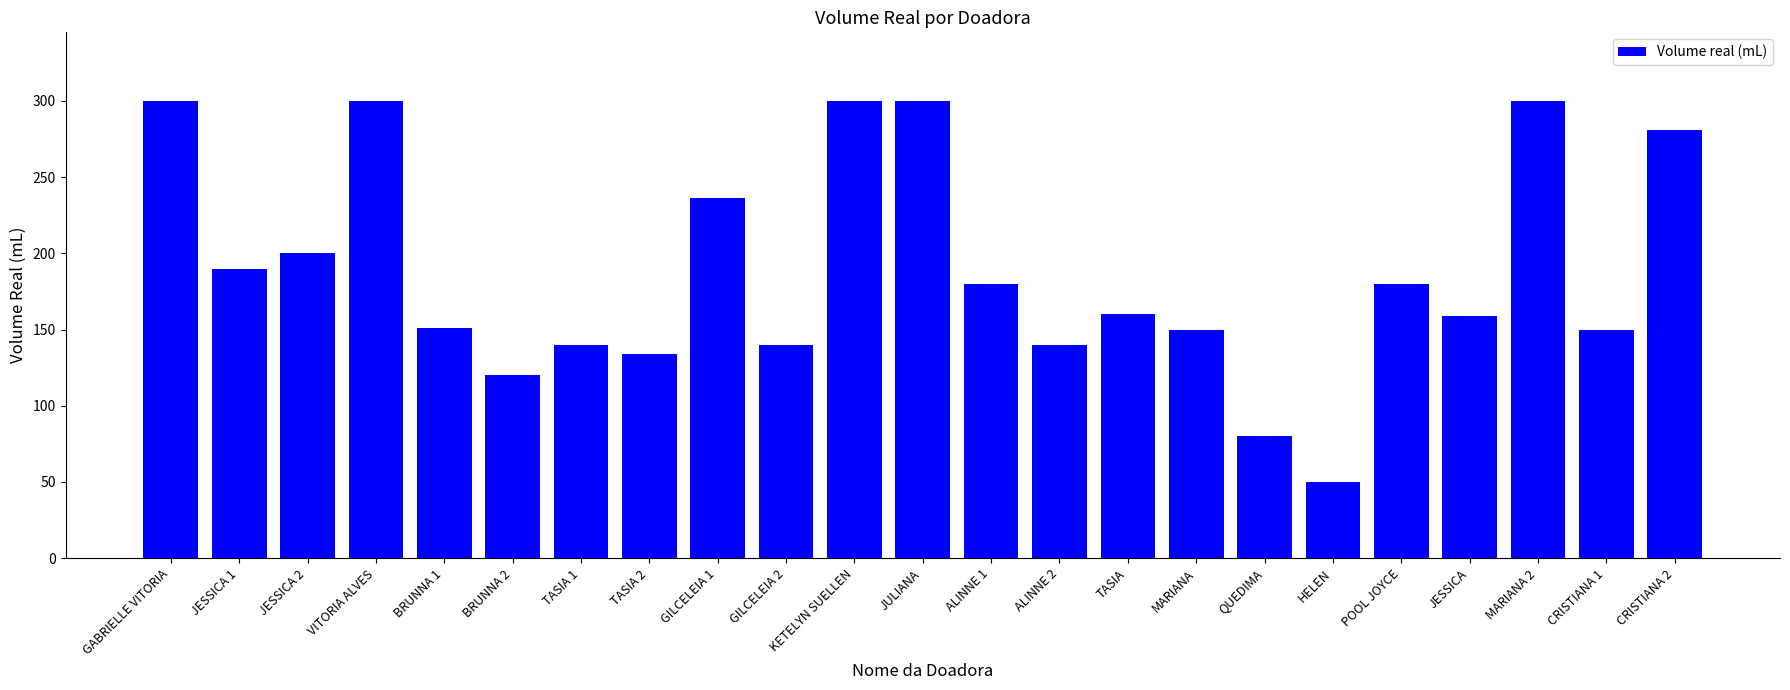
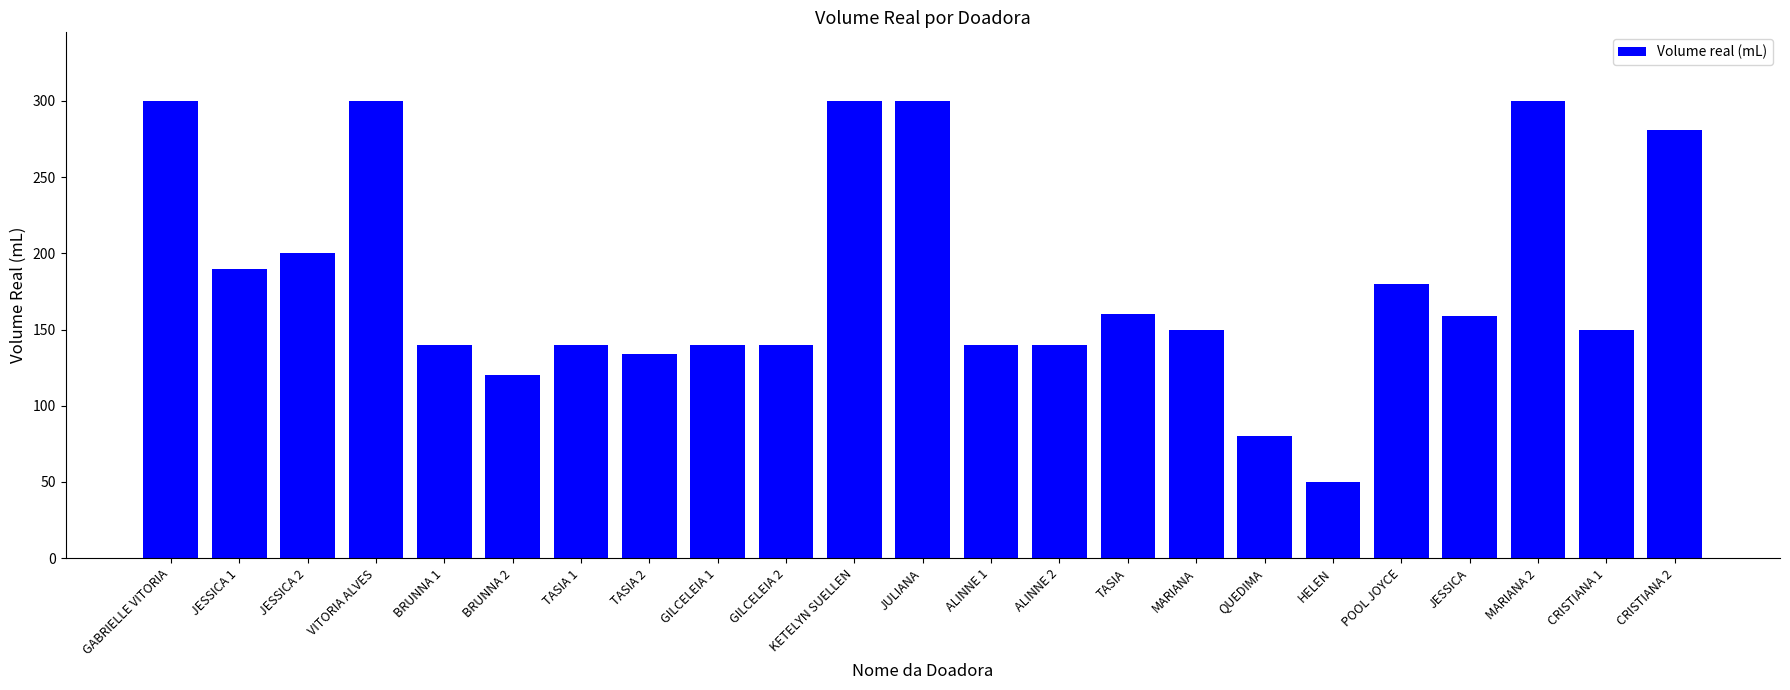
  {
    "GABRIELLE VITORIA": 300,
    "JESSICA 1": 190,
    "JESSICA 2": 200,
    "VITORIA ALVES": 300,
-   "BRUNNA 1": 151,
+   "BRUNNA 1": 140,
    "BRUNNA 2": 120,
    "TASIA 1": 140,
    "TASIA 2": 134,
-   "GILCELEIA 1": 236,
+   "GILCELEIA 1": 140,
    "GILCELEIA 2": 140,
    "KETELYN SUELLEN": 300,
    "JULIANA": 300,
-   "ALINNE 1": 180,
+   "ALINNE 1": 140,
    "ALINNE 2": 140,
    "TASIA": 160,
    "MARIANA": 150,
    "QUEDIMA": 80,
    "HELEN": 50,
    "POOL JOYCE": 180,
    "JESSICA": 159,
    "MARIANA 2": 300,
    "CRISTIANA 1": 150,
    "CRISTIANA 2": 281
  }
